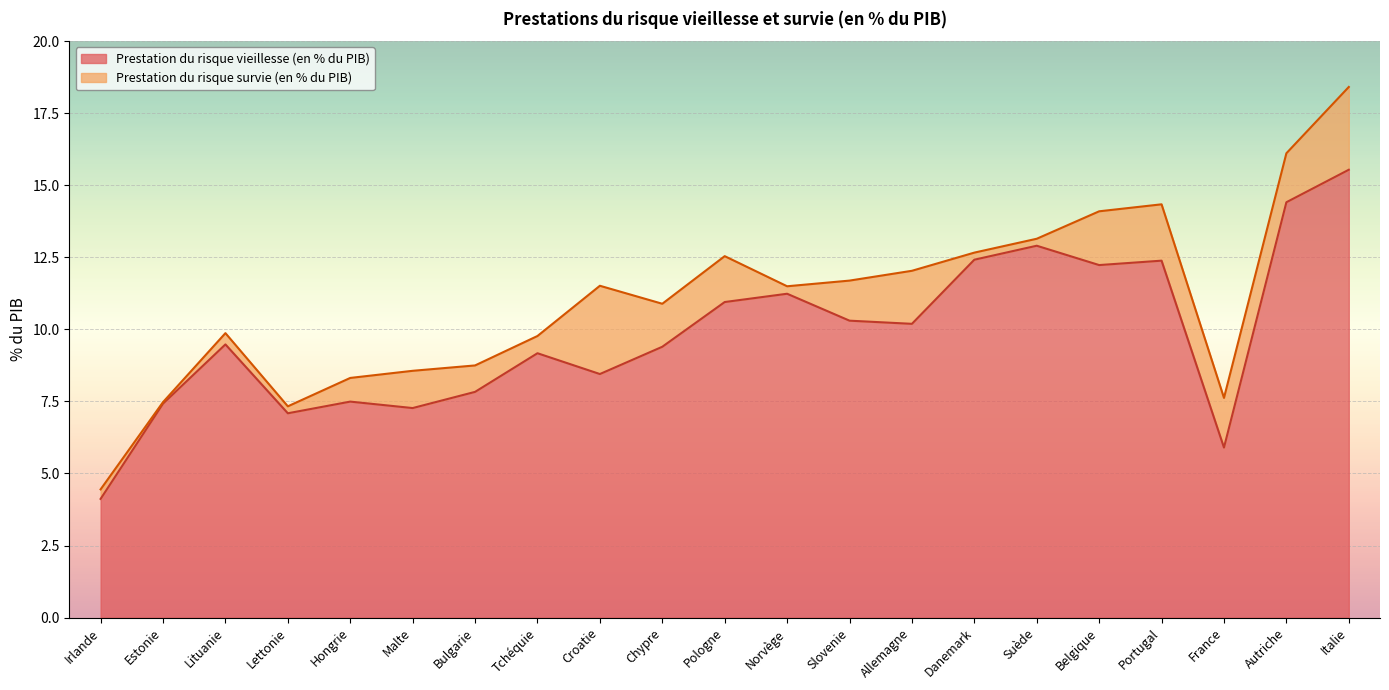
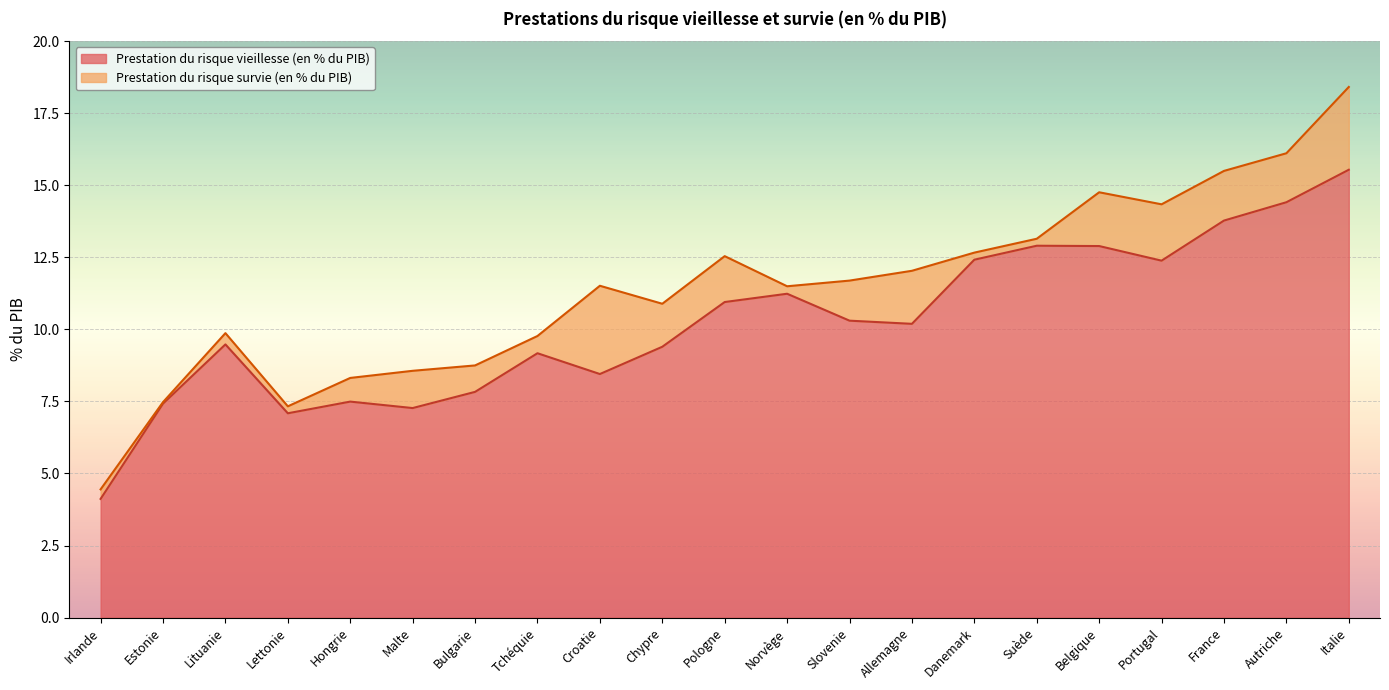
  {
    "Prestation du risque vieillesse (en % du PIB)": {
      "Irlande": 4.1,
      "Lituanie": 9.5,
      "Lettonie": 7.1,
      "Hongrie": 7.5,
      "Malte": 7.3,
      "Bulgarie": 7.8,
      "Tchéquie": 9.2,
      "Croatie": 8.5,
      "Chypre": 9.4,
      "Pologne": 10.9,
      "Norvège": 11.2,
      "Slovenie": 10.3,
      "Allemagne": 10.2,
      "Danemark": 12.4,
      "Suède": 12.9,
-     "Belgique": 12.2,
+     "Belgique": 12.9,
      "Portugal": 12.4,
-     "France": 5.9,
+     "France": 13.8,
      "Autriche": 14.4,
      "Italie": 15.5
    },
    "Prestation du risque survie (en % du PIB)": {
      "Irlande": 0.3,
      "Lituanie": 0.4,
      "Lettonie": 0.2,
      "Hongrie": 0.8,
      "Malte": 1.3,
      "Bulgarie": 0.9,
      "Tchéquie": 0.6,
      "Croatie": 3.1,
      "Chypre": 1.5,
      "Pologne": 1.6,
      "Norvège": 0.3,
      "Slovenie": 1.4,
      "Allemagne": 1.8,
      "Danemark": 0.2,
      "Suède": 0.2,
      "Belgique": 1.9,
      "Portugal": 2.0,
      "France": 1.7,
      "Autriche": 1.7,
      "Italie": 2.9
    }
  }
